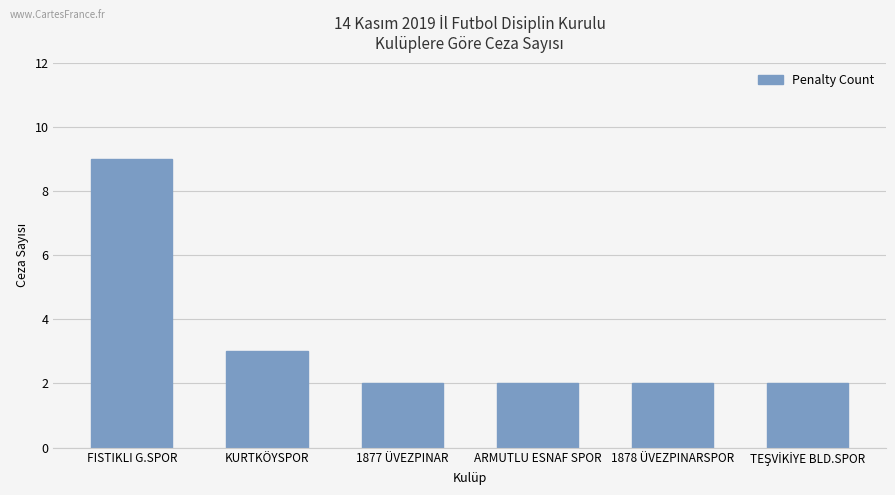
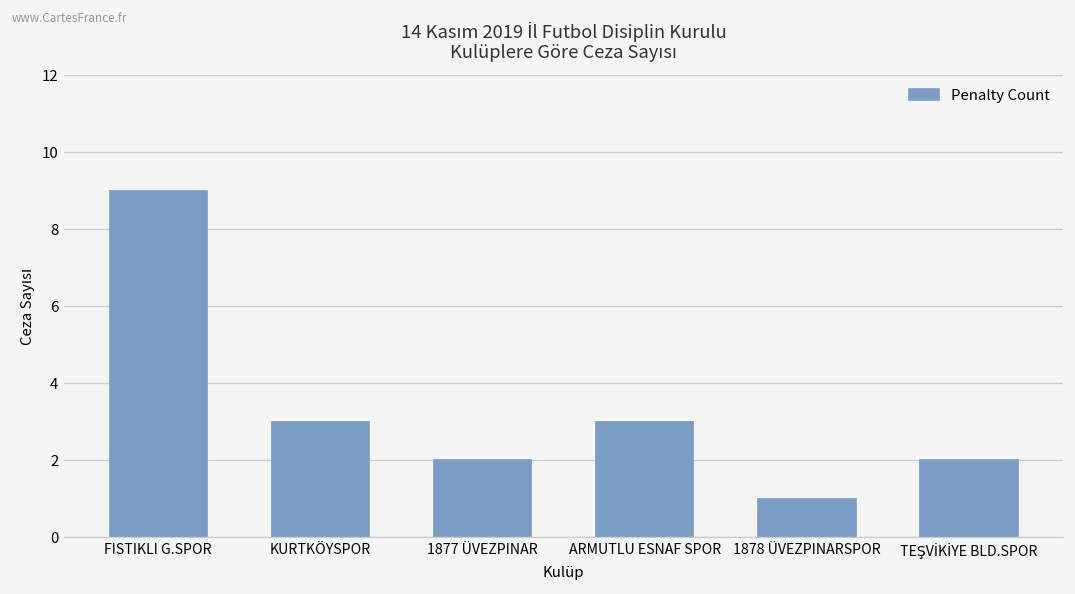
  {
    "FISTIKLI G.SPOR": 9,
    "KURTKÖYSPOR": 3,
    "1877 ÜVEZPINAR": 2,
-   "ARMUTLU ESNAF SPOR": 2,
-   "1878 ÜVEZPINARSPOR": 2,
+   "ARMUTLU ESNAF SPOR": 3,
+   "1878 ÜVEZPINARSPOR": 1,
    "TEŞVİKİYE BLD.SPOR": 2
  }
